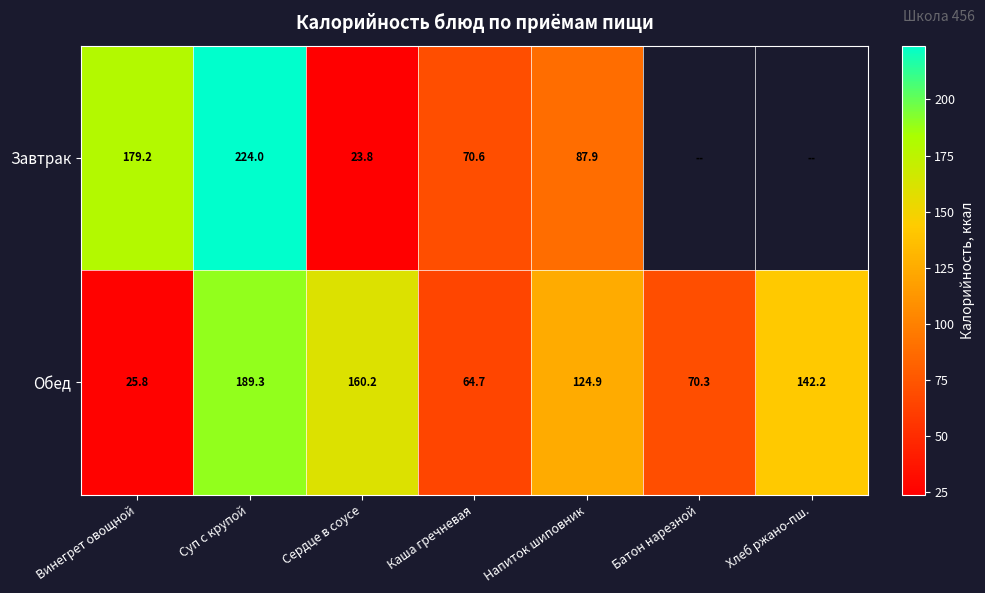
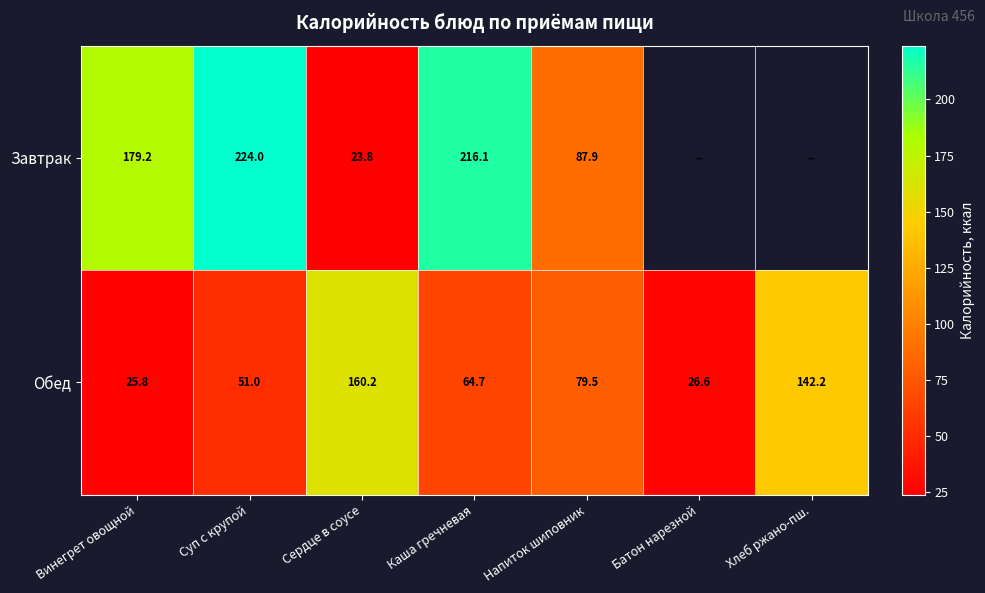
  {
    "Завтрак": {
      "Винегрет овощной": 179.2,
      "Суп с крупой": 224.0,
      "Сердце в соусе": 23.8,
-     "Каша гречневая": 70.6,
+     "Каша гречневая": 216.1,
      "Напиток шиповник": 87.9
    },
    "Обед": {
      "Винегрет овощной": 25.8,
-     "Суп с крупой": 189.3,
+     "Суп с крупой": 51.0,
      "Сердце в соусе": 160.2,
      "Каша гречневая": 64.7,
-     "Напиток шиповник": 124.9,
-     "Батон нарезной": 70.3,
+     "Напиток шиповник": 79.5,
+     "Батон нарезной": 26.6,
      "Хлеб ржано-пш.": 142.2
    }
  }
